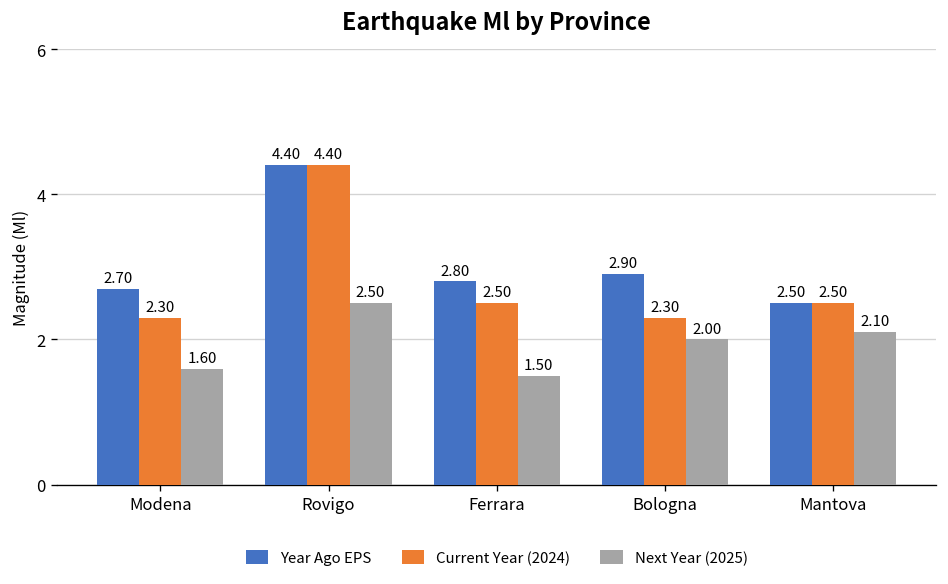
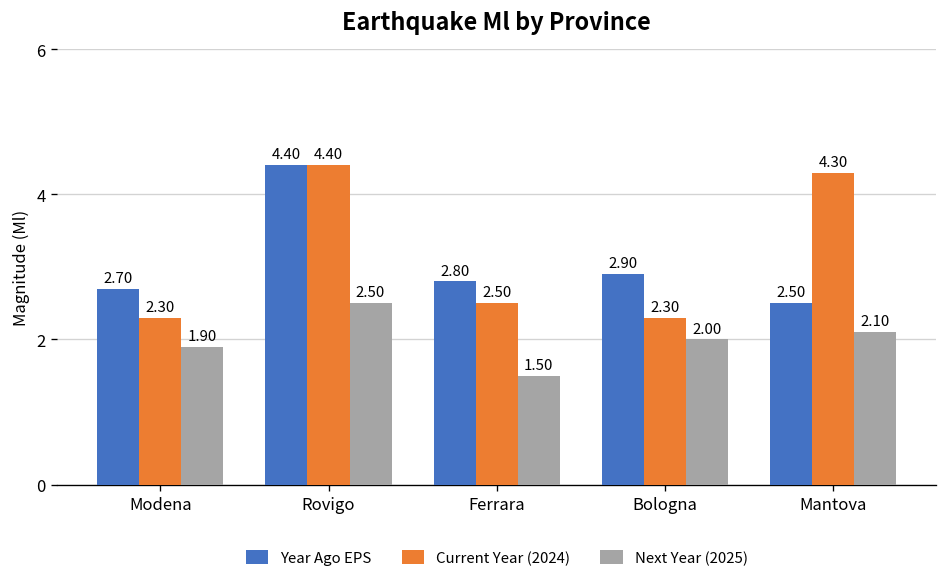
  {
    "Year Ago EPS": {
      "Modena": 2.70,
      "Rovigo": 4.40,
      "Ferrara": 2.80,
      "Bologna": 2.90,
      "Mantova": 2.50
    },
    "Current Year (2024)": {
      "Modena": 2.30,
      "Rovigo": 4.40,
      "Ferrara": 2.50,
      "Bologna": 2.30,
-     "Mantova": 2.50
+     "Mantova": 4.30
    },
    "Next Year (2025)": {
-     "Modena": 1.60,
+     "Modena": 1.90,
      "Rovigo": 2.50,
      "Ferrara": 1.50,
      "Bologna": 2.00,
      "Mantova": 2.10
    }
  }
